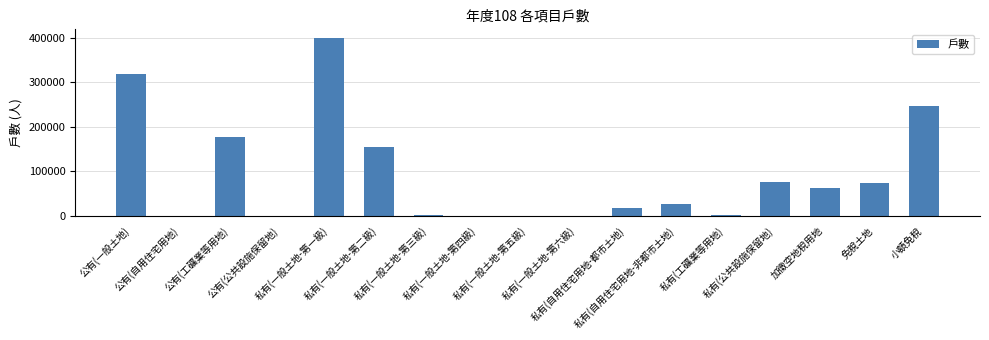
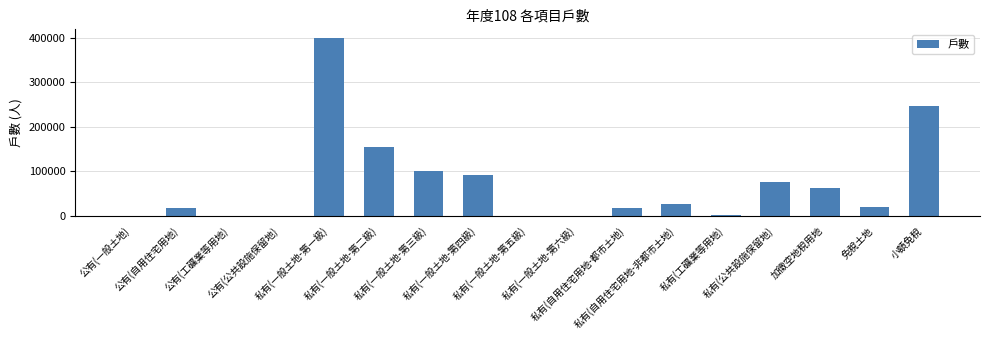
  {
-   "公有(一般土地)": 320000,
-   "公有(自用住宅用地)": 0,
-   "公有(工礦業等用地)": 180000,
+   "公有(一般土地)": 0,
+   "公有(自用住宅用地)": 20000,
+   "公有(工礦業等用地)": 0,
    "私有(一般土地-第一級)": 400000,
    "私有(一般土地-第二級)": 150000,
-   "私有(一般土地-第三級)": 0,
-   "私有(一般土地-第四級)": 0,
+   "私有(一般土地-第三級)": 100000,
+   "私有(一般土地-第四級)": 90000,
    "私有(自用住宅用地-都市土地)": 20000,
    "私有(自用住宅用地-非都市土地)": 30000,
    "私有(公共設施保留地)": 80000,
    "加徵空地稅用地": 60000,
-   "免稅土地": 70000,
+   "免稅土地": 20000,
    "小額免稅": 250000
  }
